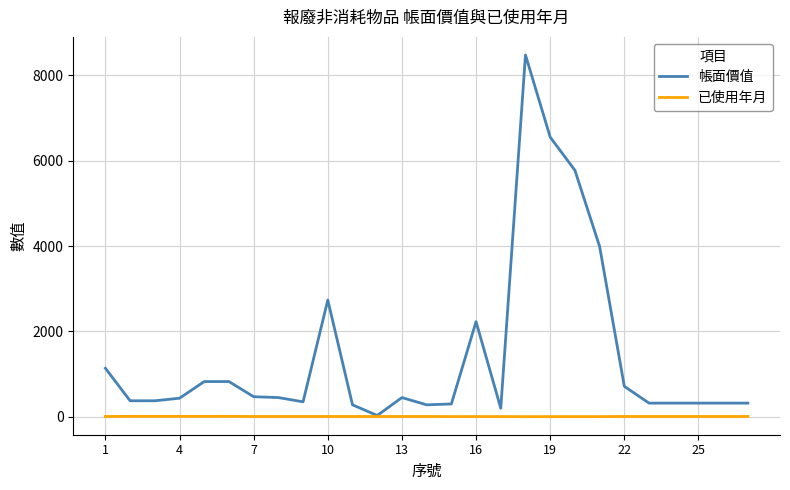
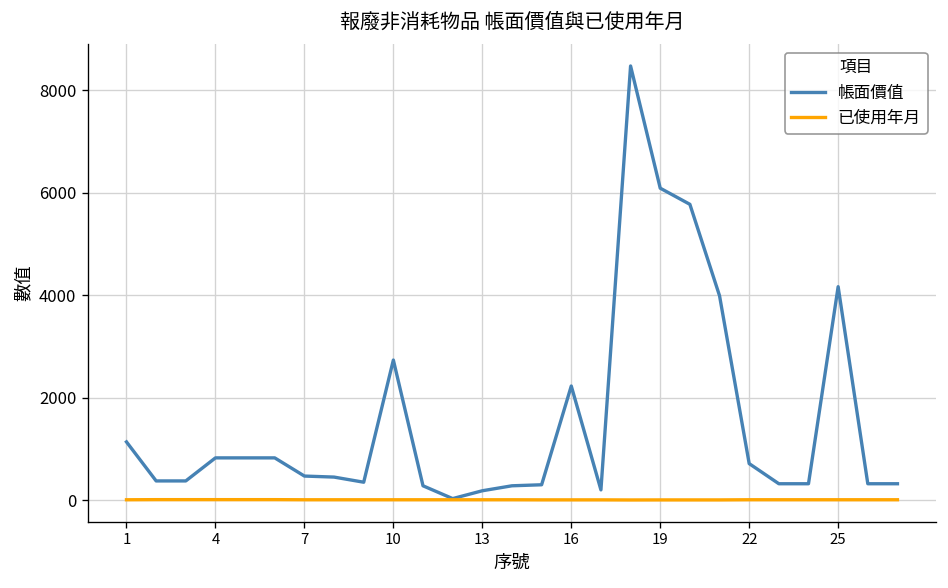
  {
    "帳面價值": {
      "1": 1100,
-     "4": 400,
+     "4": 800,
      "7": 500,
      "10": 2700,
-     "13": 500,
+     "13": 200,
      "16": 2200,
-     "19": 6600,
+     "19": 6100,
      "22": 700,
-     "25": 300
+     "25": 4200
    },
    "已使用年月": {
      "1": 0,
      "4": 0,
      "7": 0,
      "10": 0,
      "13": 0,
      "16": 0,
      "19": 0,
      "22": 0,
      "25": 0
    }
  }
